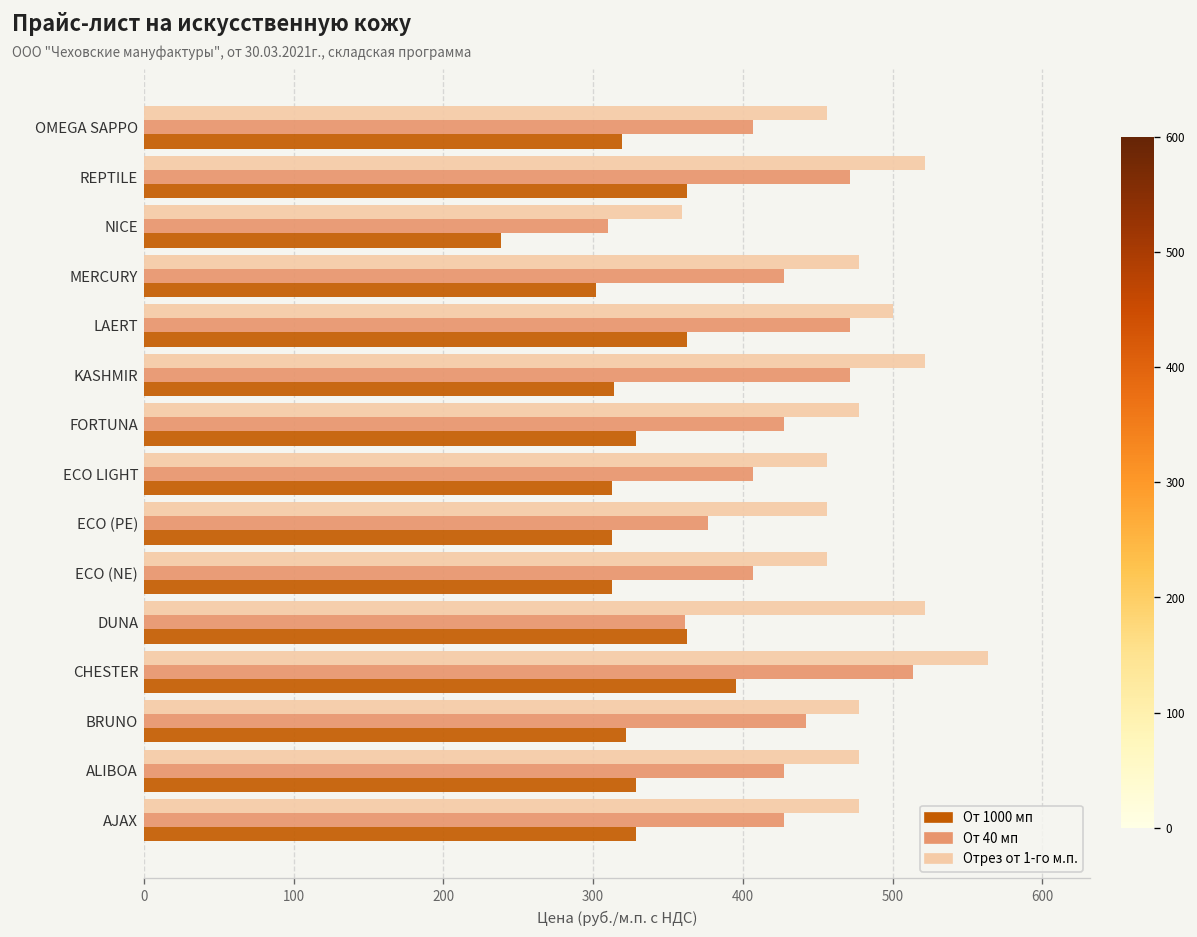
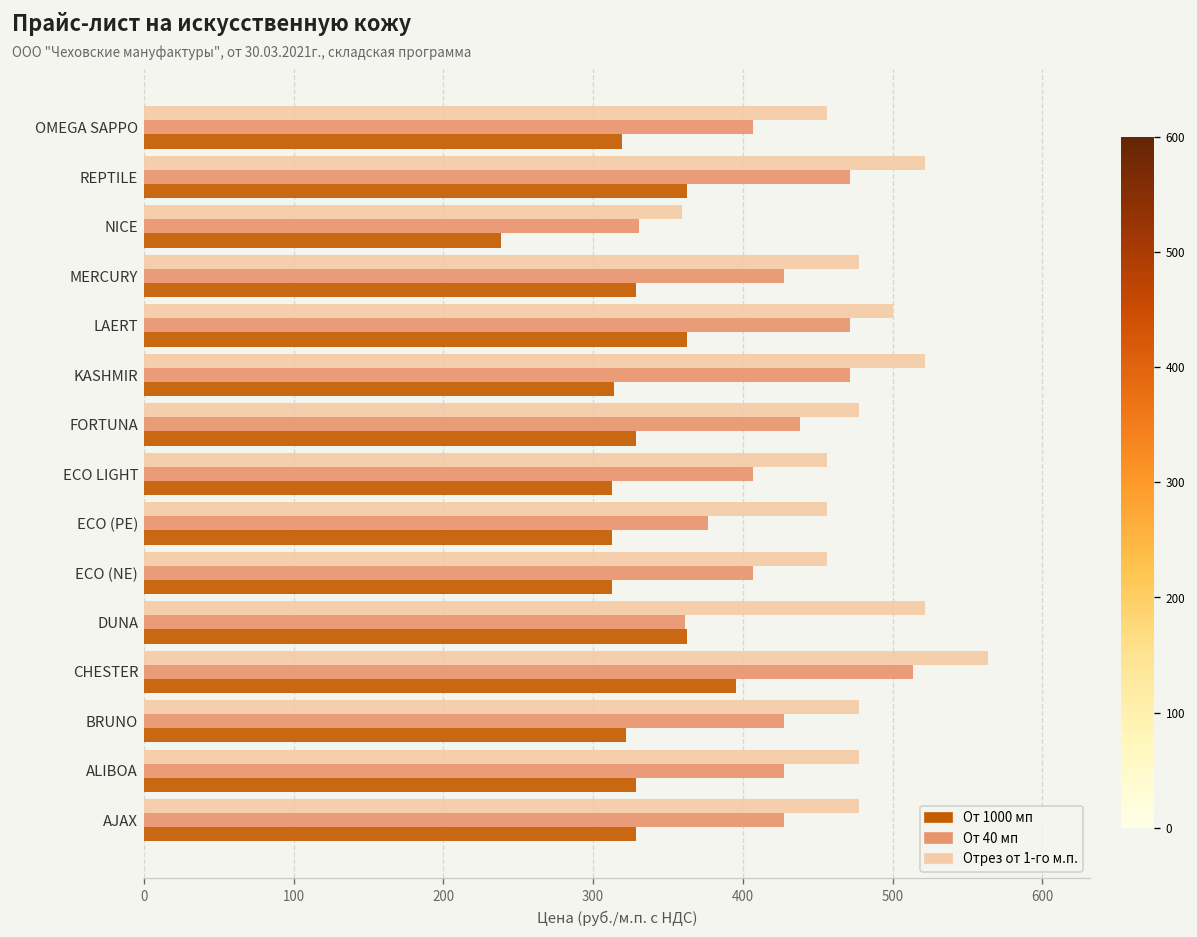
  {
    "От 1000 мп": {
      "OMEGA SAPPO": 319,
      "REPTILE": 363,
      "NICE": 238,
-     "MERCURY": 302,
+     "MERCURY": 329,
      "LAERT": 363,
      "KASHMIR": 314,
      "FORTUNA": 329,
      "ECO LIGHT": 313,
      "ECO (PE)": 313,
      "ECO (NE)": 313,
      "DUNA": 363,
      "CHESTER": 395,
      "BRUNO": 322,
      "ALIBOA": 329,
      "AJAX": 329
    },
    "От 40 мп": {
      "OMEGA SAPPO": 406,
      "REPTILE": 472,
-     "NICE": 310,
+     "NICE": 331,
      "MERCURY": 428,
      "LAERT": 472,
      "KASHMIR": 472,
-     "FORTUNA": 428,
+     "FORTUNA": 438,
      "ECO LIGHT": 406,
      "ECO (PE)": 377,
      "ECO (NE)": 406,
      "DUNA": 361,
      "CHESTER": 514,
-     "BRUNO": 442,
+     "BRUNO": 428,
      "ALIBOA": 428,
      "AJAX": 428
    },
    "Отрез от 1-го м.п.": {
      "OMEGA SAPPO": 456,
      "REPTILE": 522,
      "NICE": 360,
      "MERCURY": 478,
      "LAERT": 501,
      "KASHMIR": 522,
      "FORTUNA": 478,
      "ECO LIGHT": 456,
      "ECO (PE)": 456,
      "ECO (NE)": 456,
      "DUNA": 522,
      "CHESTER": 564,
      "BRUNO": 478,
      "ALIBOA": 478,
      "AJAX": 478
    }
  }
